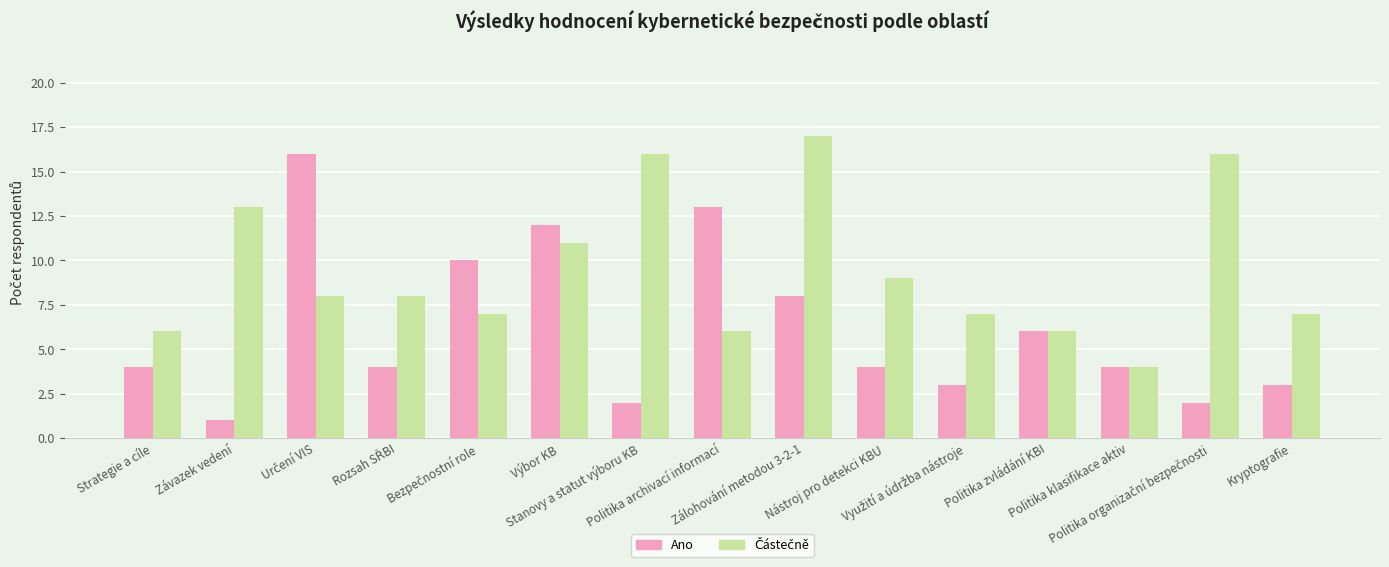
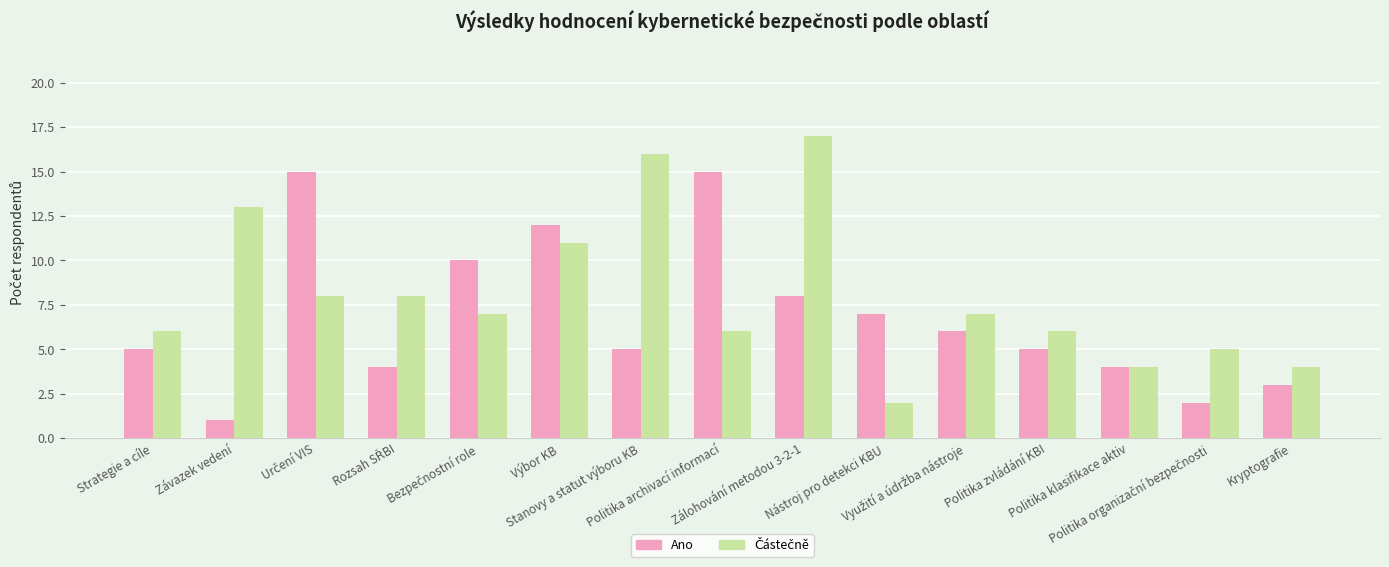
  {
    "Ano": {
-     "Strategie a cíle": 4,
+     "Strategie a cíle": 5,
      "Závazek vedení": 1,
-     "Určení VIS": 16,
+     "Určení VIS": 15,
      "Rozsah SŘBI": 4,
      "Bezpečnostní role": 10,
      "Výbor KB": 12,
-     "Stanovy a statut výboru KB": 2,
-     "Politika archivací informací": 13,
+     "Stanovy a statut výboru KB": 5,
+     "Politika archivací informací": 15,
      "Zálohování metodou 3-2-1": 8,
-     "Nástroj pro detekci KBU": 4,
-     "Využití a údržba nástroje": 3,
-     "Politika zvládání KBI": 6,
+     "Nástroj pro detekci KBU": 7,
+     "Využití a údržba nástroje": 6,
+     "Politika zvládání KBI": 5,
      "Politika klasifikace aktiv": 4,
      "Politika organizační bezpečnosti": 2,
      "Kryptografie": 3
    },
    "Částečně": {
      "Strategie a cíle": 6,
      "Závazek vedení": 13,
      "Určení VIS": 8,
      "Rozsah SŘBI": 8,
      "Bezpečnostní role": 7,
      "Výbor KB": 11,
      "Stanovy a statut výboru KB": 16,
      "Politika archivací informací": 6,
      "Zálohování metodou 3-2-1": 17,
-     "Nástroj pro detekci KBU": 9,
+     "Nástroj pro detekci KBU": 2,
      "Využití a údržba nástroje": 7,
      "Politika zvládání KBI": 6,
      "Politika klasifikace aktiv": 4,
-     "Politika organizační bezpečnosti": 16,
-     "Kryptografie": 7
+     "Politika organizační bezpečnosti": 5,
+     "Kryptografie": 4
    }
  }
